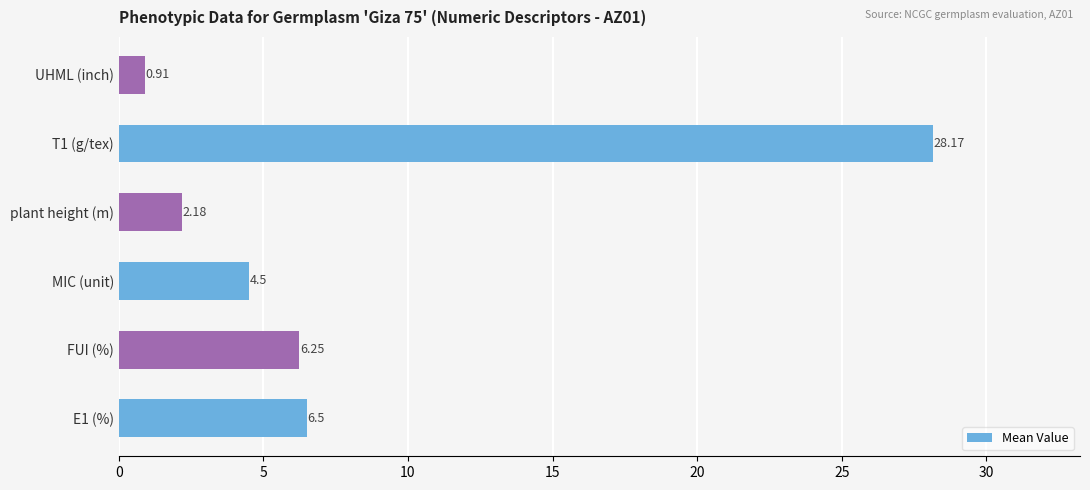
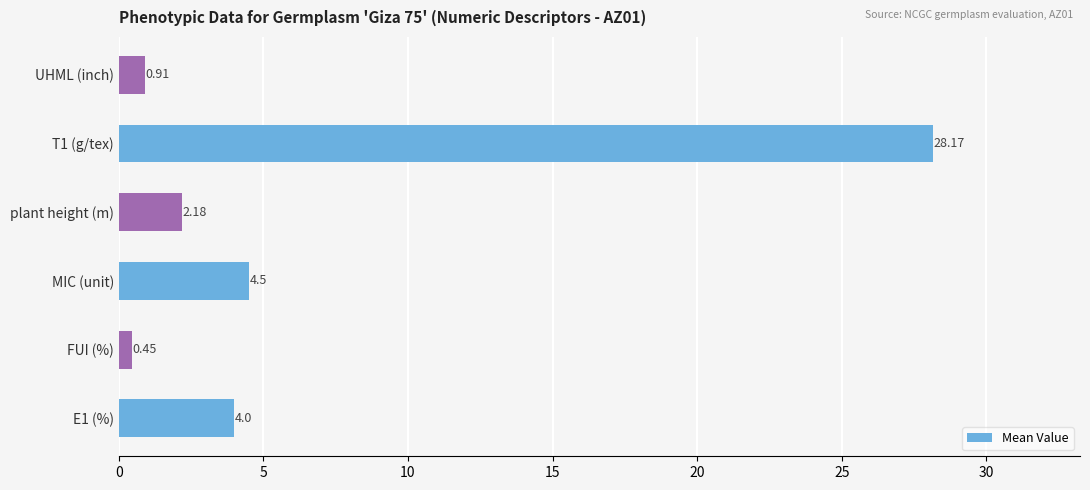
  {
    "UHML (inch)": 0.91,
    "T1 (g/tex)": 28.17,
    "plant height (m)": 2.18,
    "MIC (unit)": 4.5,
-   "FUI (%)": 6.25,
-   "E1 (%)": 6.5
+   "FUI (%)": 0.45,
+   "E1 (%)": 4.0
  }
